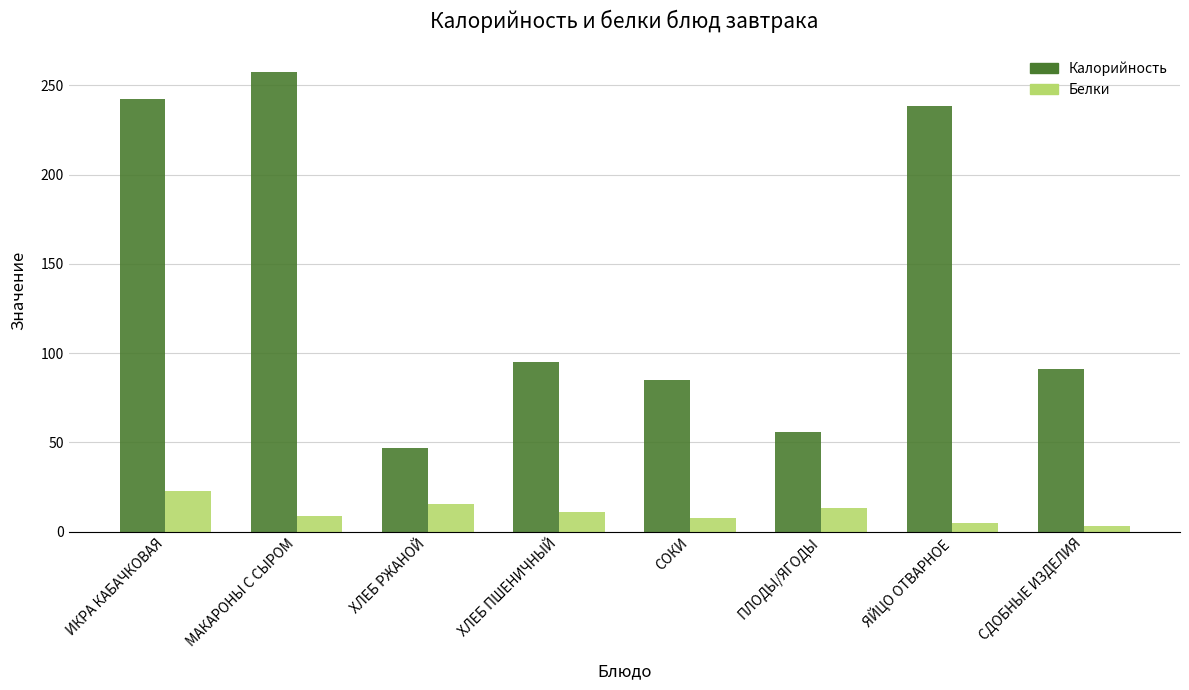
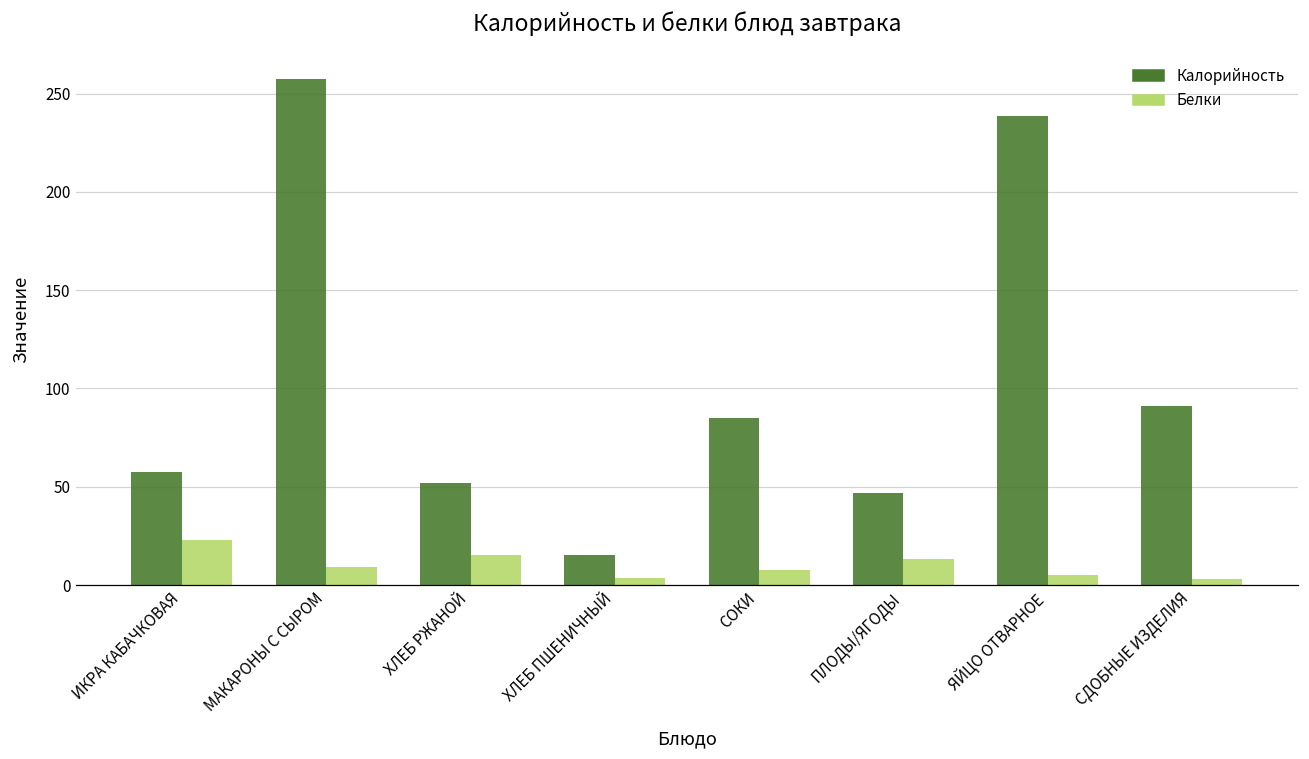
  {
    "Калорийность": {
-     "ИКРА КАБАЧКОВАЯ": 242,
+     "ИКРА КАБАЧКОВАЯ": 57,
      "МАКАРОНЫ С СЫРОМ": 257,
-     "ХЛЕБ РЖАНОЙ": 47,
-     "ХЛЕБ ПШЕНИЧНЫЙ": 95,
+     "ХЛЕБ РЖАНОЙ": 52,
+     "ХЛЕБ ПШЕНИЧНЫЙ": 15,
      "СОКИ": 85,
-     "ПЛОДЫ/ЯГОДЫ": 56,
+     "ПЛОДЫ/ЯГОДЫ": 47,
      "ЯЙЦО ОТВАРНОЕ": 239,
      "СДОБНЫЕ ИЗДЕЛИЯ": 91
    },
    "Белки": {
      "ИКРА КАБАЧКОВАЯ": 23,
      "МАКАРОНЫ С СЫРОМ": 9,
      "ХЛЕБ РЖАНОЙ": 15,
-     "ХЛЕБ ПШЕНИЧНЫЙ": 11,
+     "ХЛЕБ ПШЕНИЧНЫЙ": 3,
      "СОКИ": 8,
      "ПЛОДЫ/ЯГОДЫ": 13,
      "ЯЙЦО ОТВАРНОЕ": 5,
      "СДОБНЫЕ ИЗДЕЛИЯ": 3
    }
  }
